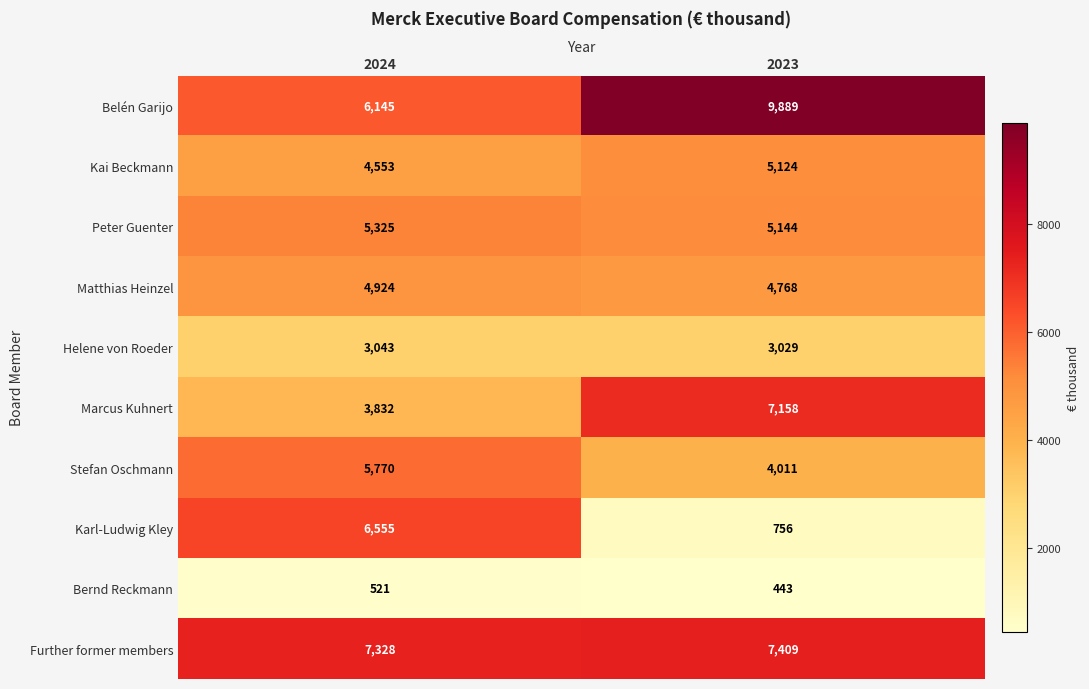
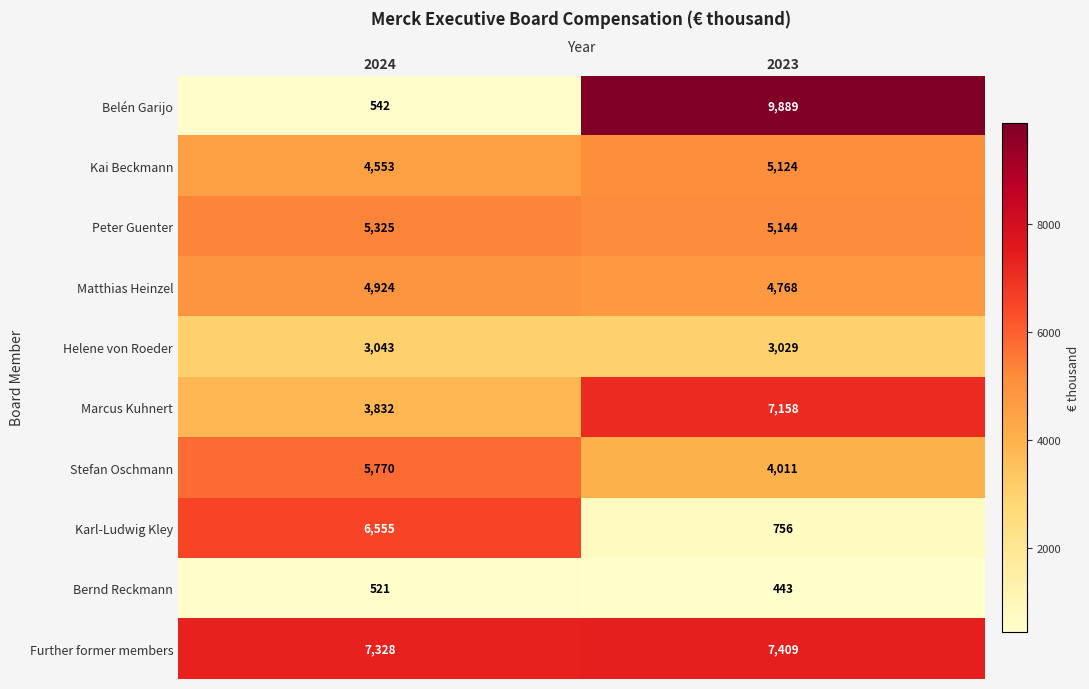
  {
    "Belén Garijo": {
-     "2024": "6,145",
+     "2024": "542",
      "2023": "9,889"
    },
    "Kai Beckmann": {
      "2024": "4,553",
      "2023": "5,124"
    },
    "Peter Guenter": {
      "2024": "5,325",
      "2023": "5,144"
    },
    "Matthias Heinzel": {
      "2024": "4,924",
      "2023": "4,768"
    },
    "Helene von Roeder": {
      "2024": "3,043",
      "2023": "3,029"
    },
    "Marcus Kuhnert": {
      "2024": "3,832",
      "2023": "7,158"
    },
    "Stefan Oschmann": {
      "2024": "5,770",
      "2023": "4,011"
    },
    "Karl-Ludwig Kley": {
      "2024": "6,555",
      "2023": "756"
    },
    "Bernd Reckmann": {
      "2024": "521",
      "2023": "443"
    },
    "Further former members": {
      "2024": "7,328",
      "2023": "7,409"
    }
  }
